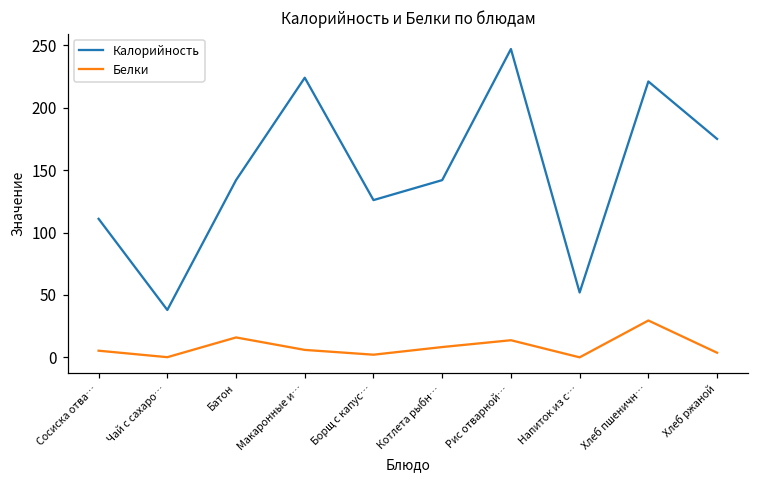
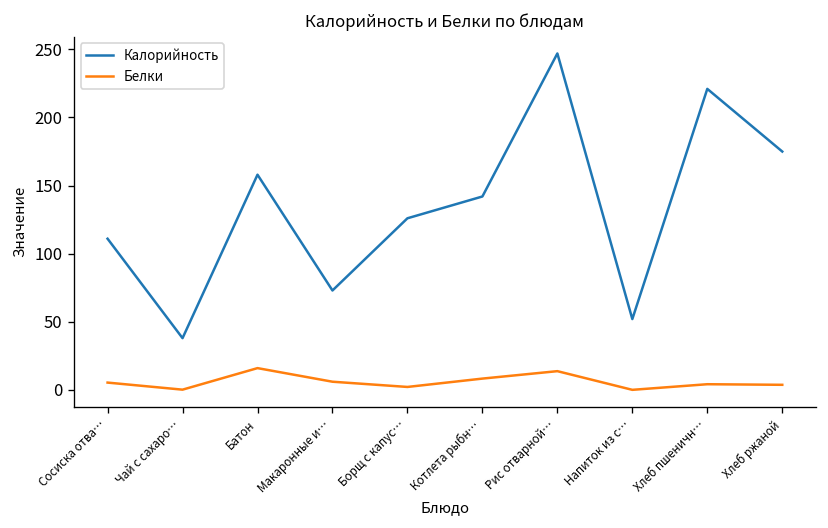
  {
    "Калорийность": {
      "Сосиска отва…": 111,
      "Чай с сахаро…": 38,
-     "Батон": 142,
-     "Макаронные и…": 224,
+     "Батон": 158,
+     "Макаронные и…": 73,
      "Борщ с капус…": 126,
      "Котлета рыбн…": 142,
      "Рис отварной…": 247,
      "Напиток из с…": 52,
      "Хлеб пшеничн…": 221,
      "Хлеб ржаной": 175
    },
    "Белки": {
      "Сосиска отва…": 5,
      "Чай с сахаро…": 0,
      "Батон": 16,
      "Макаронные и…": 6,
      "Борщ с капус…": 2,
      "Котлета рыбн…": 8,
      "Рис отварной…": 14,
      "Напиток из с…": 0,
-     "Хлеб пшеничн…": 30,
+     "Хлеб пшеничн…": 4,
      "Хлеб ржаной": 4
    }
  }
